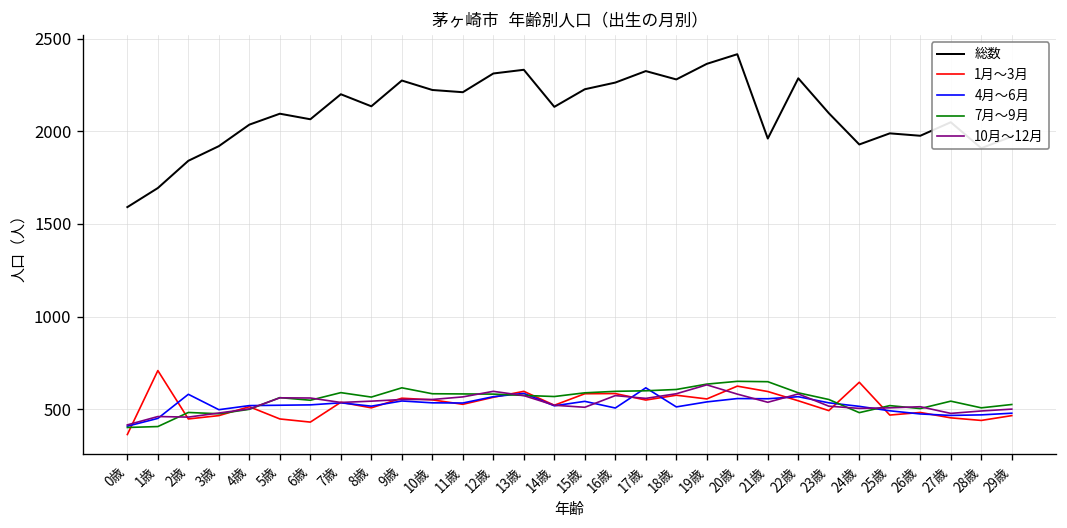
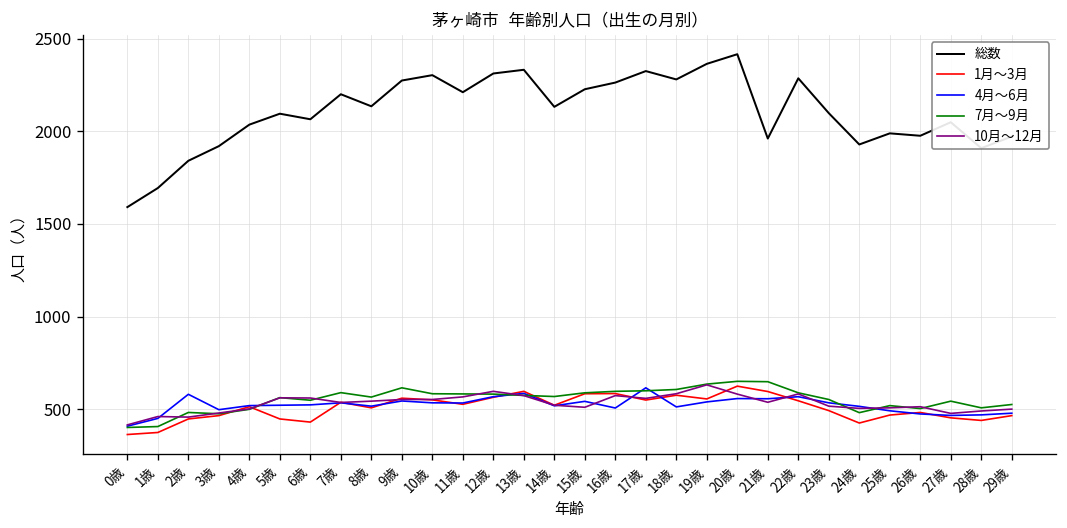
  {
    "総数": {
      "0歳": 1590,
      "1歳": 1690,
      "2歳": 1840,
      "3歳": 1920,
      "4歳": 2040,
      "5歳": 2100,
      "6歳": 2070,
      "7歳": 2200,
      "8歳": 2140,
      "9歳": 2270,
-     "10歳": 2220,
+     "10歳": 2300,
      "11歳": 2210,
      "12歳": 2310,
      "13歳": 2330,
      "14歳": 2130,
      "15歳": 2230,
      "16歳": 2260,
      "17歳": 2330,
      "18歳": 2280,
      "19歳": 2360,
      "20歳": 2420,
      "21歳": 1960,
      "22歳": 2290,
      "23歳": 2100,
      "24歳": 1930,
      "25歳": 1990,
      "26歳": 1980,
      "28歳": 1910
    },
    "1月～3月": {
      "0歳": 360,
-     "1歳": 710,
+     "1歳": 380,
      "5歳": 450,
      "6歳": 430,
      "20歳": 630,
      "21歳": 600,
      "22歳": 550,
      "23歳": 490,
-     "24歳": 650,
+     "24歳": 430,
      "25歳": 470,
      "28歳": 440
    },
    "4月～6月": {
      "2歳": 580,
      "3歳": 500,
      "5歳": 520,
      "6歳": 520,
      "15歳": 540,
      "16歳": 510,
      "18歳": 510,
      "20歳": 560,
      "21歳": 560,
      "23歳": 540,
      "28歳": 470
    },
    "7月～9月": {
      "1歳": 410,
      "2歳": 480,
      "7歳": 590,
      "8歳": 570,
      "9歳": 620,
      "10歳": 580,
      "14歳": 570,
      "18歳": 610,
      "20歳": 650,
      "21歳": 650,
      "23歳": 550,
      "24歳": 480,
      "27歳": 540,
      "28歳": 510,
      "29歳": 530
    },
    "10月～12月": {
      "8歳": 540,
      "15歳": 510,
      "20歳": 580,
      "21歳": 540,
      "23歳": 520,
      "28歳": 490,
      "29歳": 500
    }
  }
